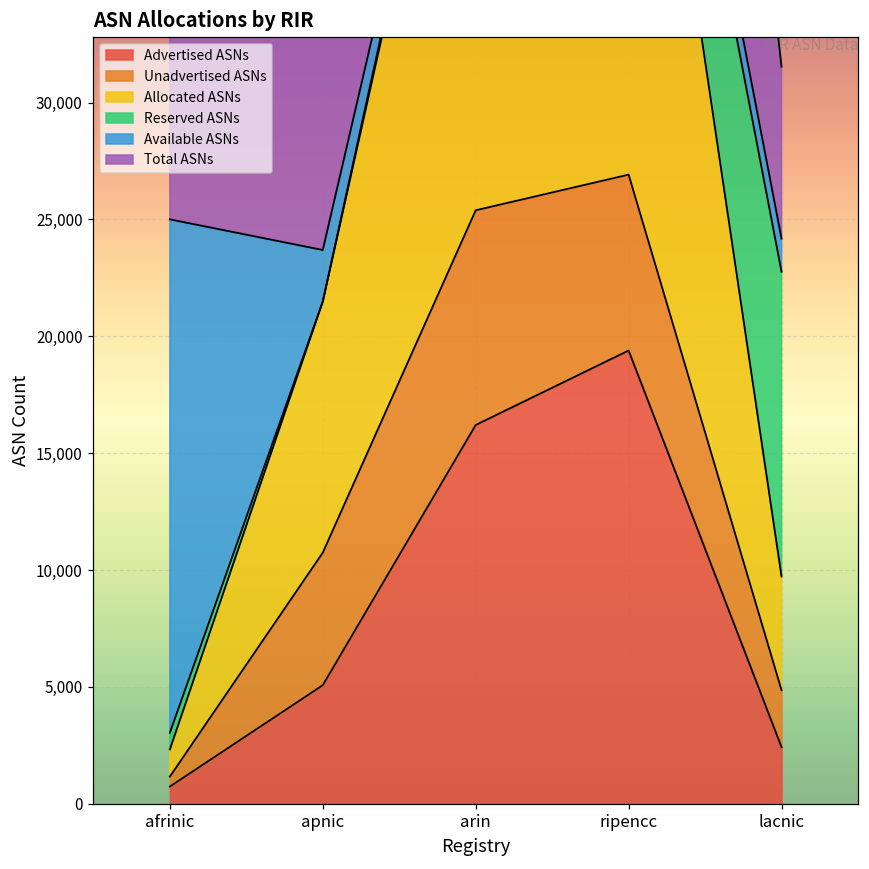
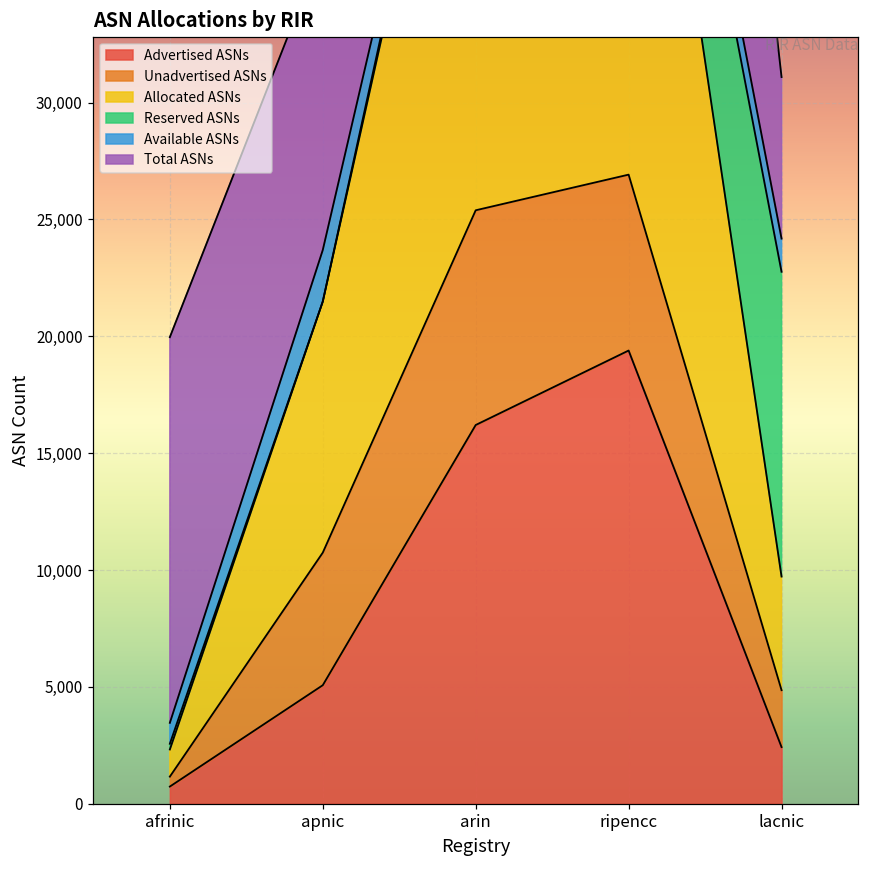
  {
    "Allocated ASNs": {
      "afrinic": "1,200",
      "lacnic": "4,900"
    },
    "Reserved ASNs": {
-     "afrinic": "700",
+     "afrinic": "200",
      "lacnic": "13,000"
    },
    "Available ASNs": {
-     "afrinic": "22,000",
+     "afrinic": "900",
      "apnic": "2,200",
      "lacnic": "1,400"
    },
    "Total ASNs": {
-     "lacnic": "7,400"
+     "lacnic": "6,900"
    }
  }
